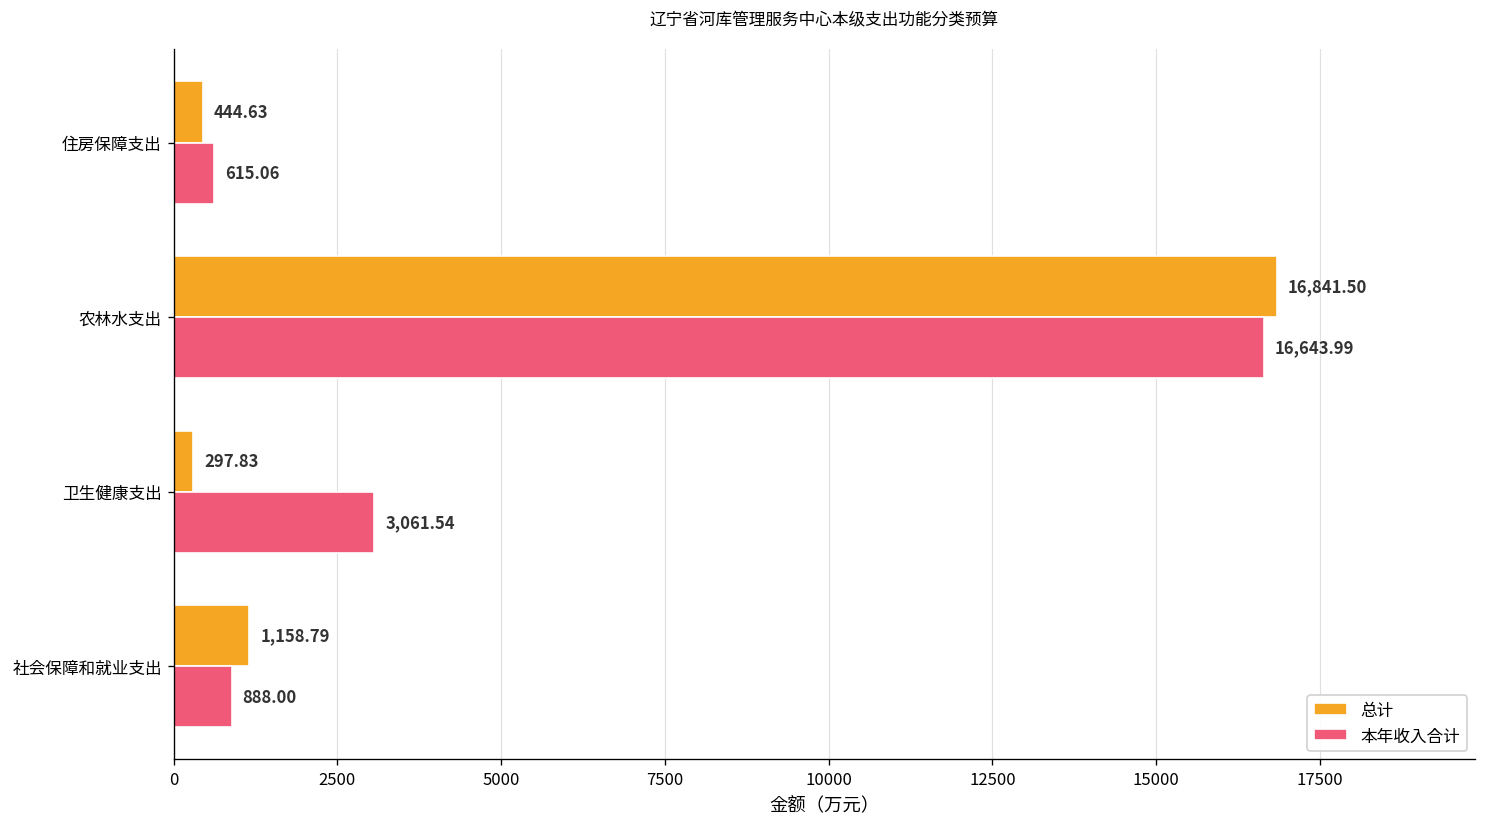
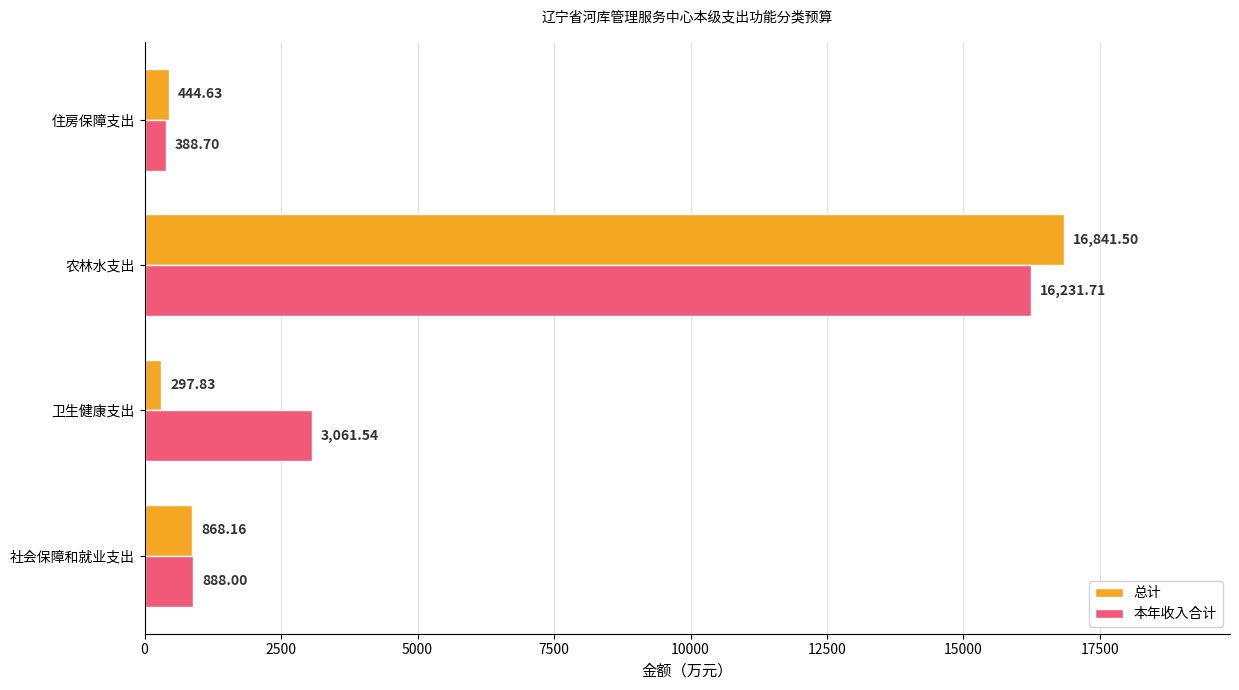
  {
    "总计": {
      "住房保障支出": "444.63",
      "农林水支出": "16,841.50",
      "卫生健康支出": "297.83",
-     "社会保障和就业支出": "1,158.79"
+     "社会保障和就业支出": "868.16"
    },
    "本年收入合计": {
-     "住房保障支出": "615.06",
-     "农林水支出": "16,643.99",
+     "住房保障支出": "388.70",
+     "农林水支出": "16,231.71",
      "卫生健康支出": "3,061.54",
      "社会保障和就业支出": "888.00"
    }
  }
